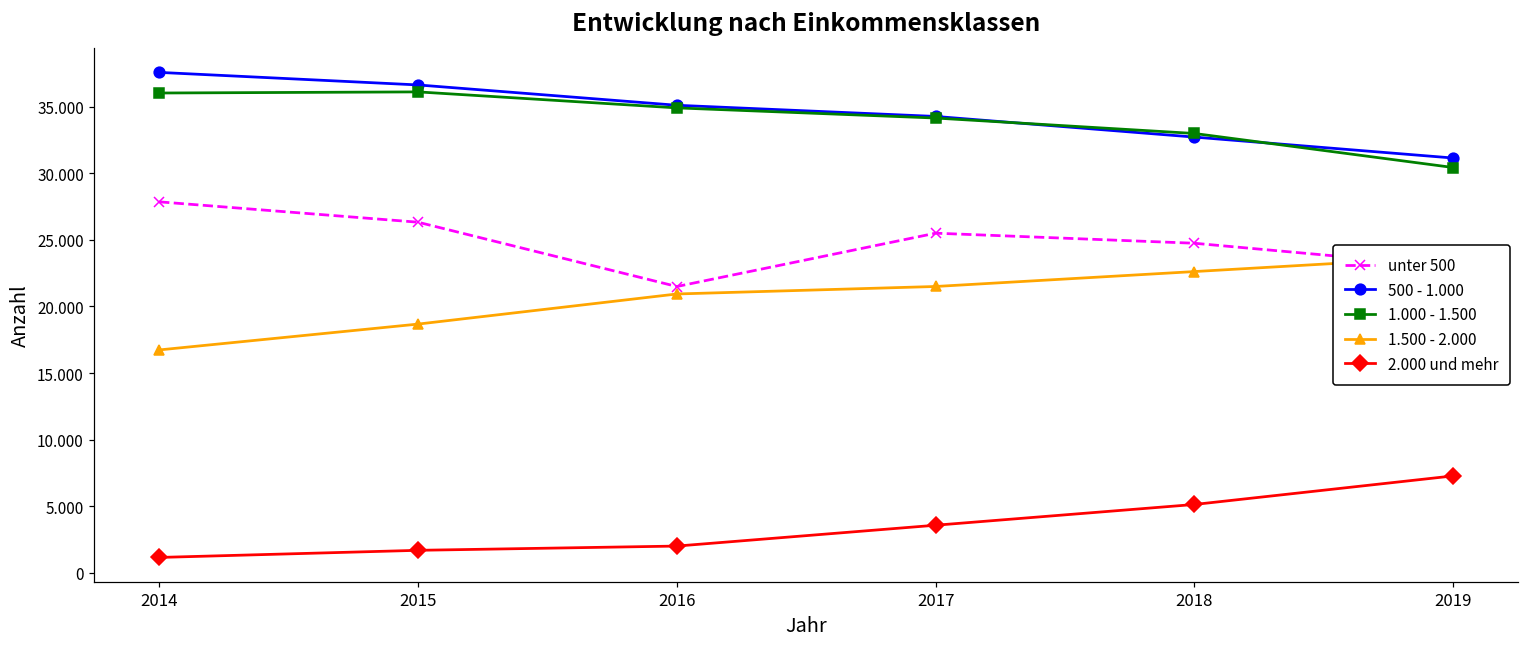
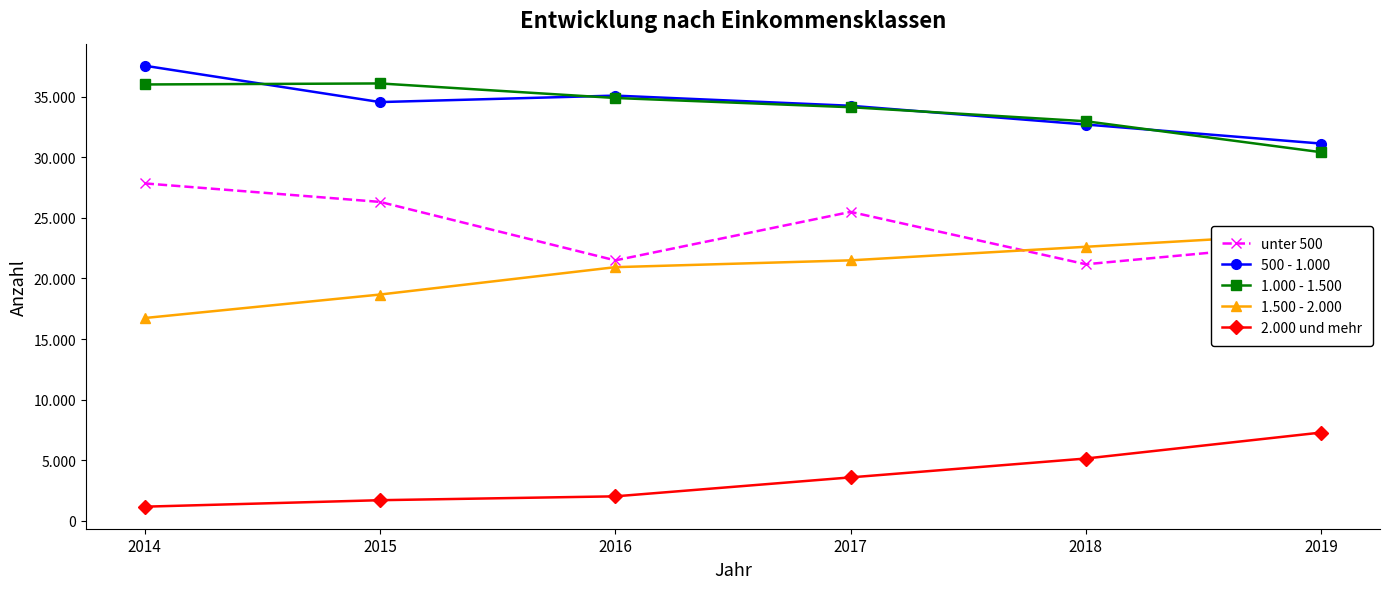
  {
    "unter 500": {
      "2014": 27.9,
      "2015": 26.3,
      "2016": 21.5,
      "2017": 25.5,
-     "2018": 24.7
+     "2018": 21.2
    },
    "500 - 1.000": {
      "2014": 37.6,
-     "2015": 36.6,
+     "2015": 34.6,
      "2018": 32.7,
      "2019": 31.1
    },
    "1.000 - 1.500": {
      "2014": 36.0,
      "2015": 36.1,
      "2018": 33.0,
      "2019": 30.4
    },
    "1.500 - 2.000": {
      "2014": 16.7,
      "2015": 18.7,
      "2016": 20.9,
      "2017": 21.5,
      "2018": 22.6
    },
    "2.000 und mehr": {
      "2014": 1.2,
      "2015": 1.7,
      "2016": 2.0,
      "2017": 3.6,
      "2018": 5.1,
      "2019": 7.3
    }
  }
